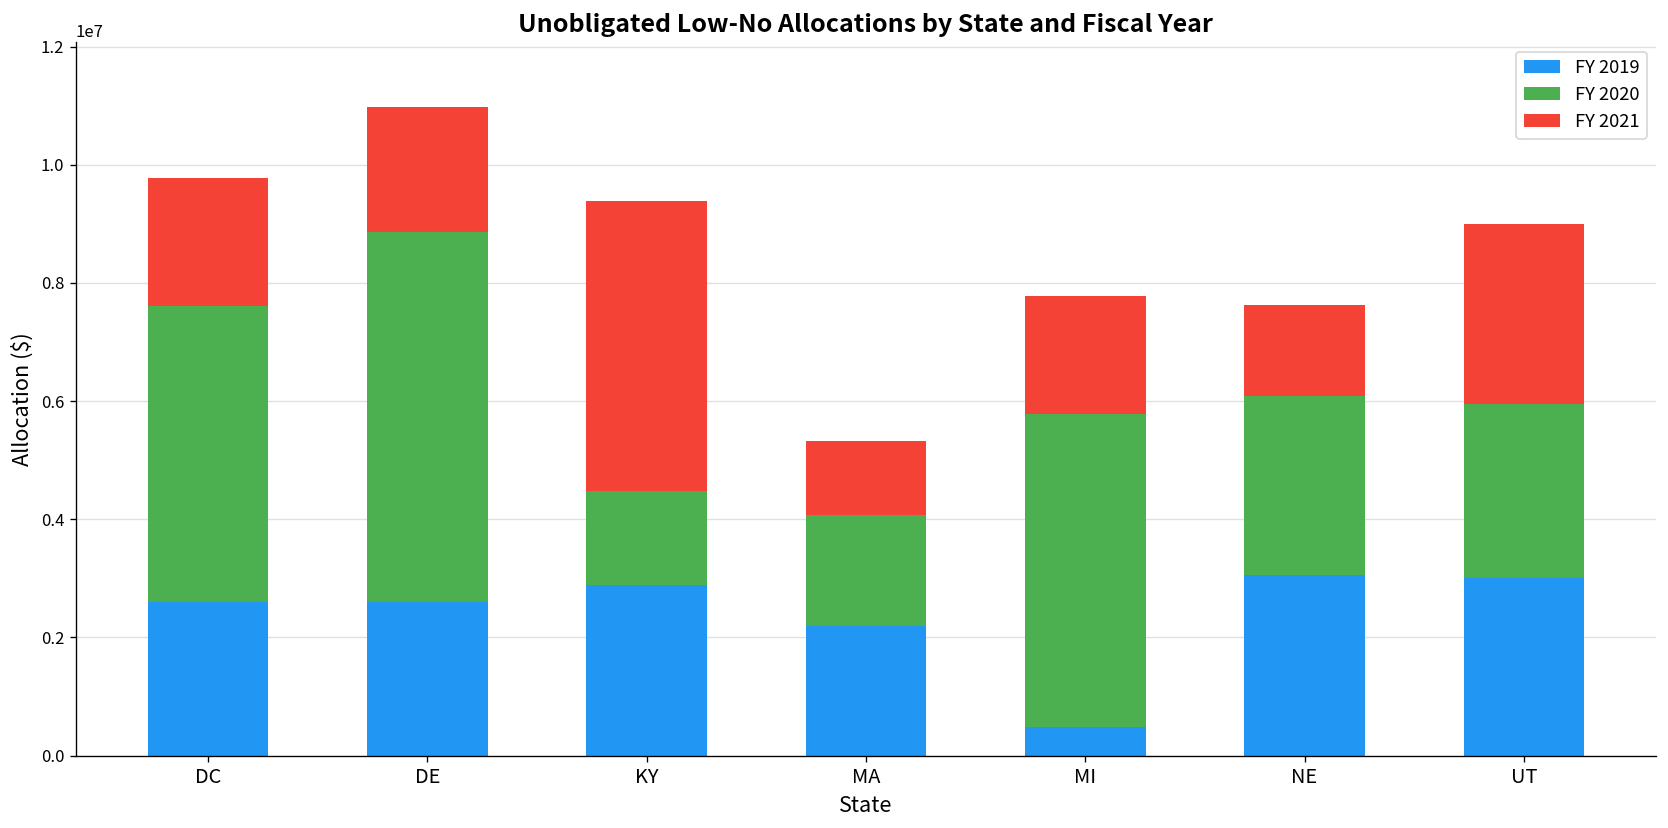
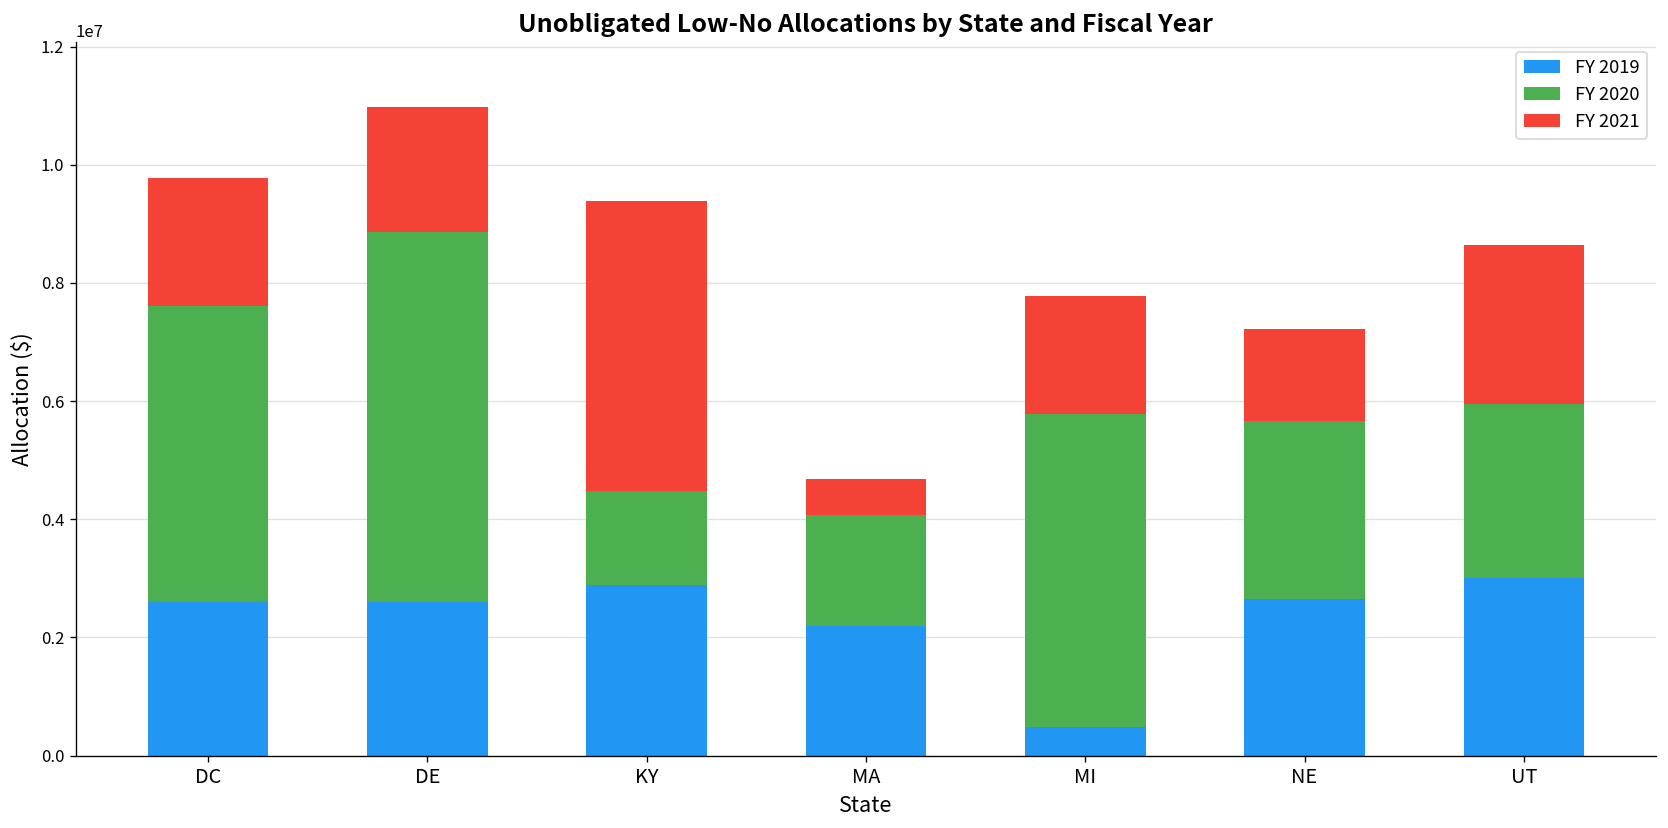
  {
    "FY 2019": {
      "DC": 2600000,
      "DE": 2600000,
      "KY": 2900000,
      "MA": 2200000,
      "MI": 500000,
-     "NE": 3100000,
+     "NE": 2600000,
      "UT": 3000000
    },
    "FY 2020": {
      "DC": 5000000,
      "DE": 6300000,
      "KY": 1600000,
      "MA": 1900000,
      "MI": 5300000,
      "NE": 3000000,
      "UT": 2900000
    },
    "FY 2021": {
      "DC": 2200000,
      "DE": 2100000,
      "KY": 4900000,
-     "MA": 1300000,
+     "MA": 600000,
      "MI": 2000000,
      "NE": 1600000,
-     "UT": 3000000
+     "UT": 2700000
    }
  }
